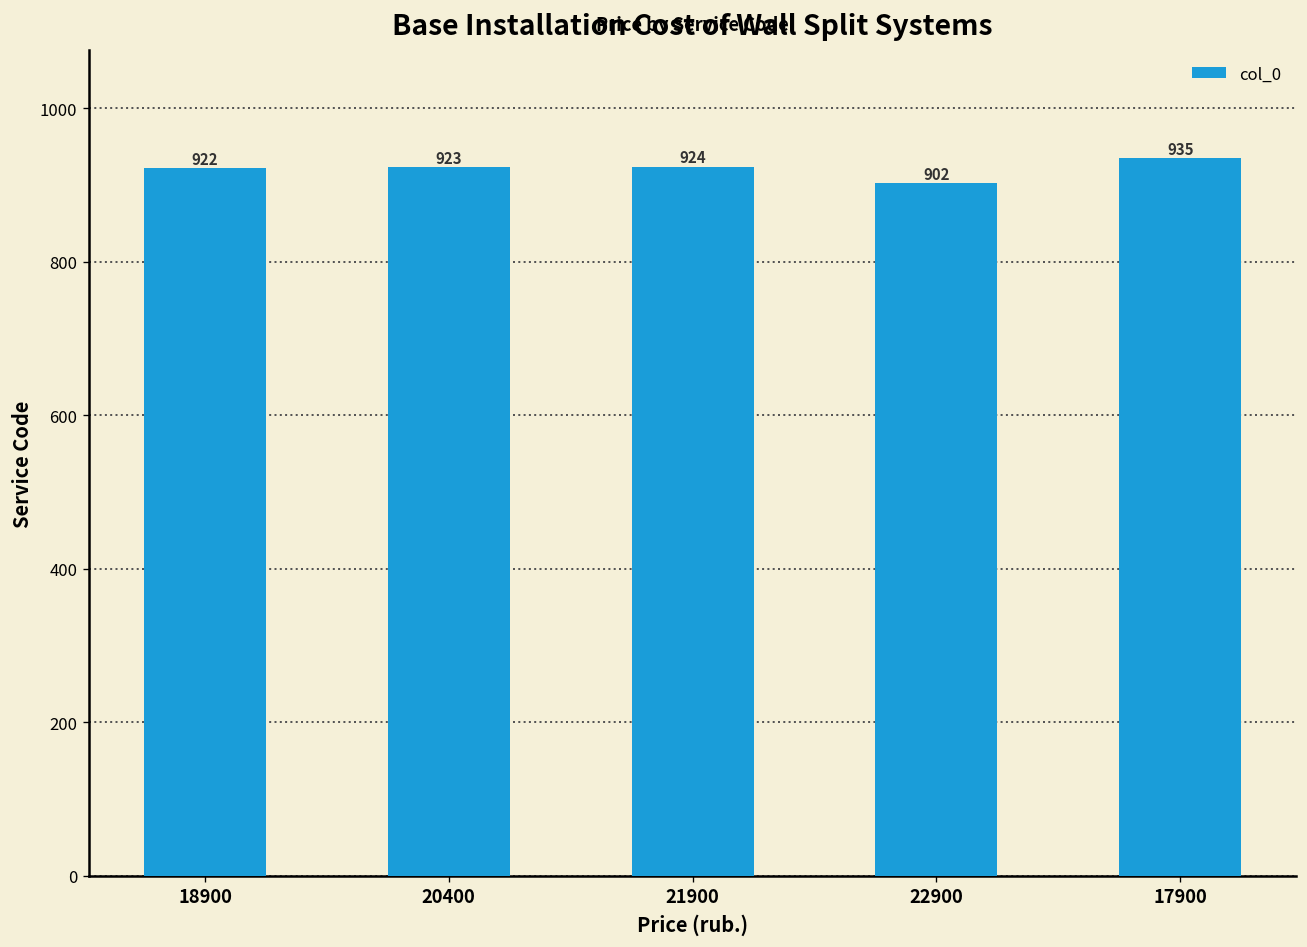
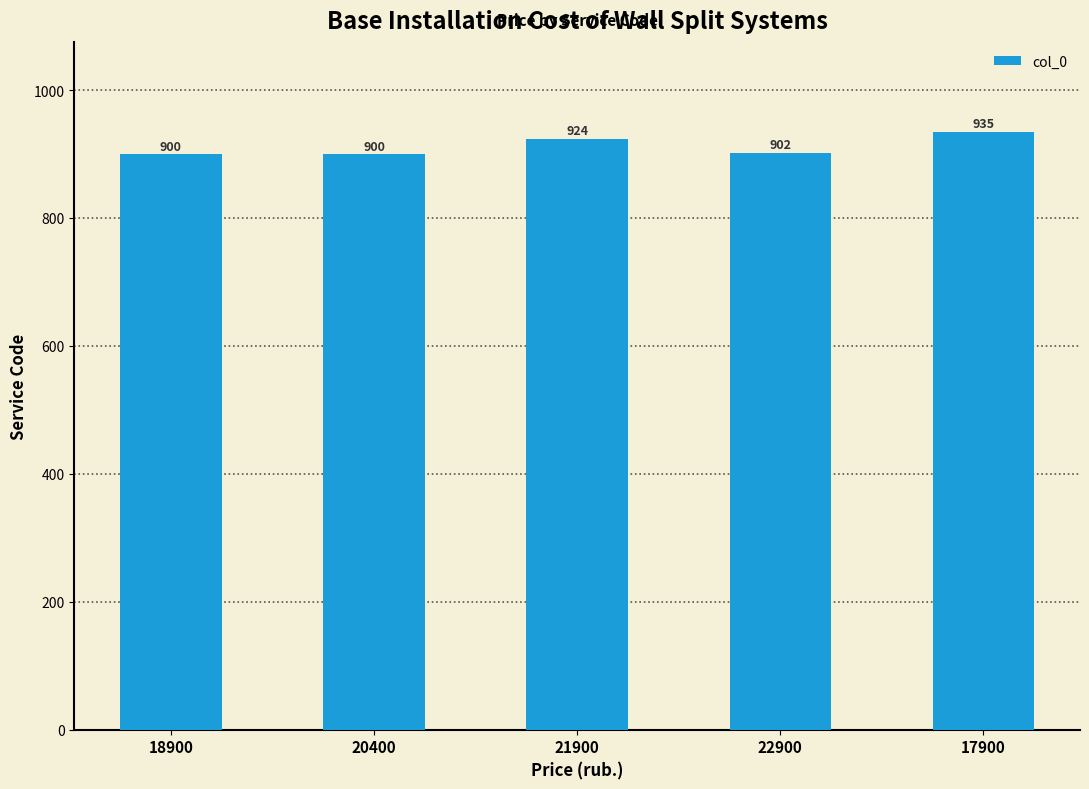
  {
-   "18900": 922,
-   "20400": 923,
+   "18900": 900,
+   "20400": 900,
    "21900": 924,
    "22900": 902,
    "17900": 935
  }
